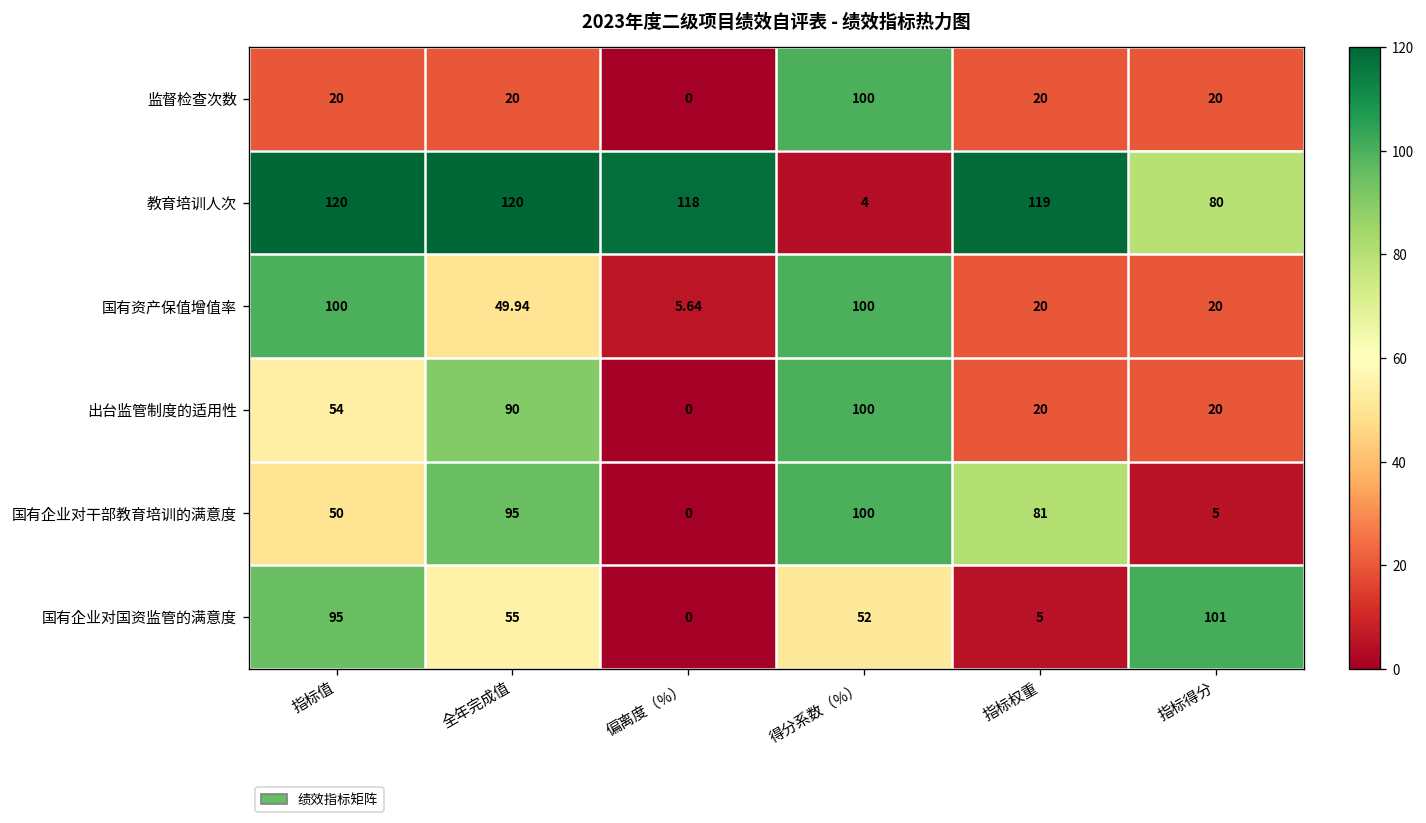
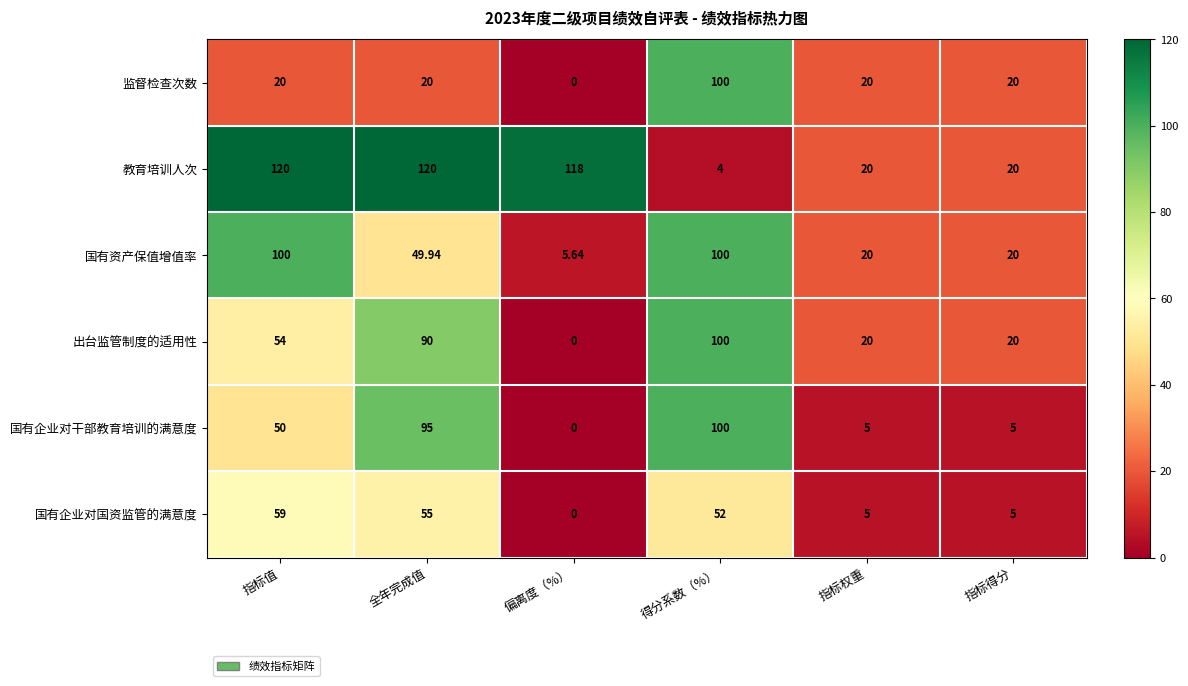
  {
    "监督检查次数": {
      "指标值": 20,
      "全年完成值": 20,
      "偏离度（%）": 0,
      "得分系数（%）": 100,
      "指标权重": 20,
      "指标得分": 20
    },
    "教育培训人次": {
      "指标值": 120,
      "全年完成值": 120,
      "偏离度（%）": 118,
      "得分系数（%）": 4,
-     "指标权重": 119,
-     "指标得分": 80
+     "指标权重": 20,
+     "指标得分": 20
    },
    "国有资产保值增值率": {
      "指标值": 100,
      "全年完成值": 49.94,
      "偏离度（%）": 5.64,
      "得分系数（%）": 100,
      "指标权重": 20,
      "指标得分": 20
    },
    "出台监管制度的适用性": {
      "指标值": 54,
      "全年完成值": 90,
      "偏离度（%）": 0,
      "得分系数（%）": 100,
      "指标权重": 20,
      "指标得分": 20
    },
    "国有企业对干部教育培训的满意度": {
      "指标值": 50,
      "全年完成值": 95,
      "偏离度（%）": 0,
      "得分系数（%）": 100,
-     "指标权重": 81,
+     "指标权重": 5,
      "指标得分": 5
    },
    "国有企业对国资监管的满意度": {
-     "指标值": 95,
+     "指标值": 59,
      "全年完成值": 55,
      "偏离度（%）": 0,
      "得分系数（%）": 52,
      "指标权重": 5,
-     "指标得分": 101
+     "指标得分": 5
    }
  }
